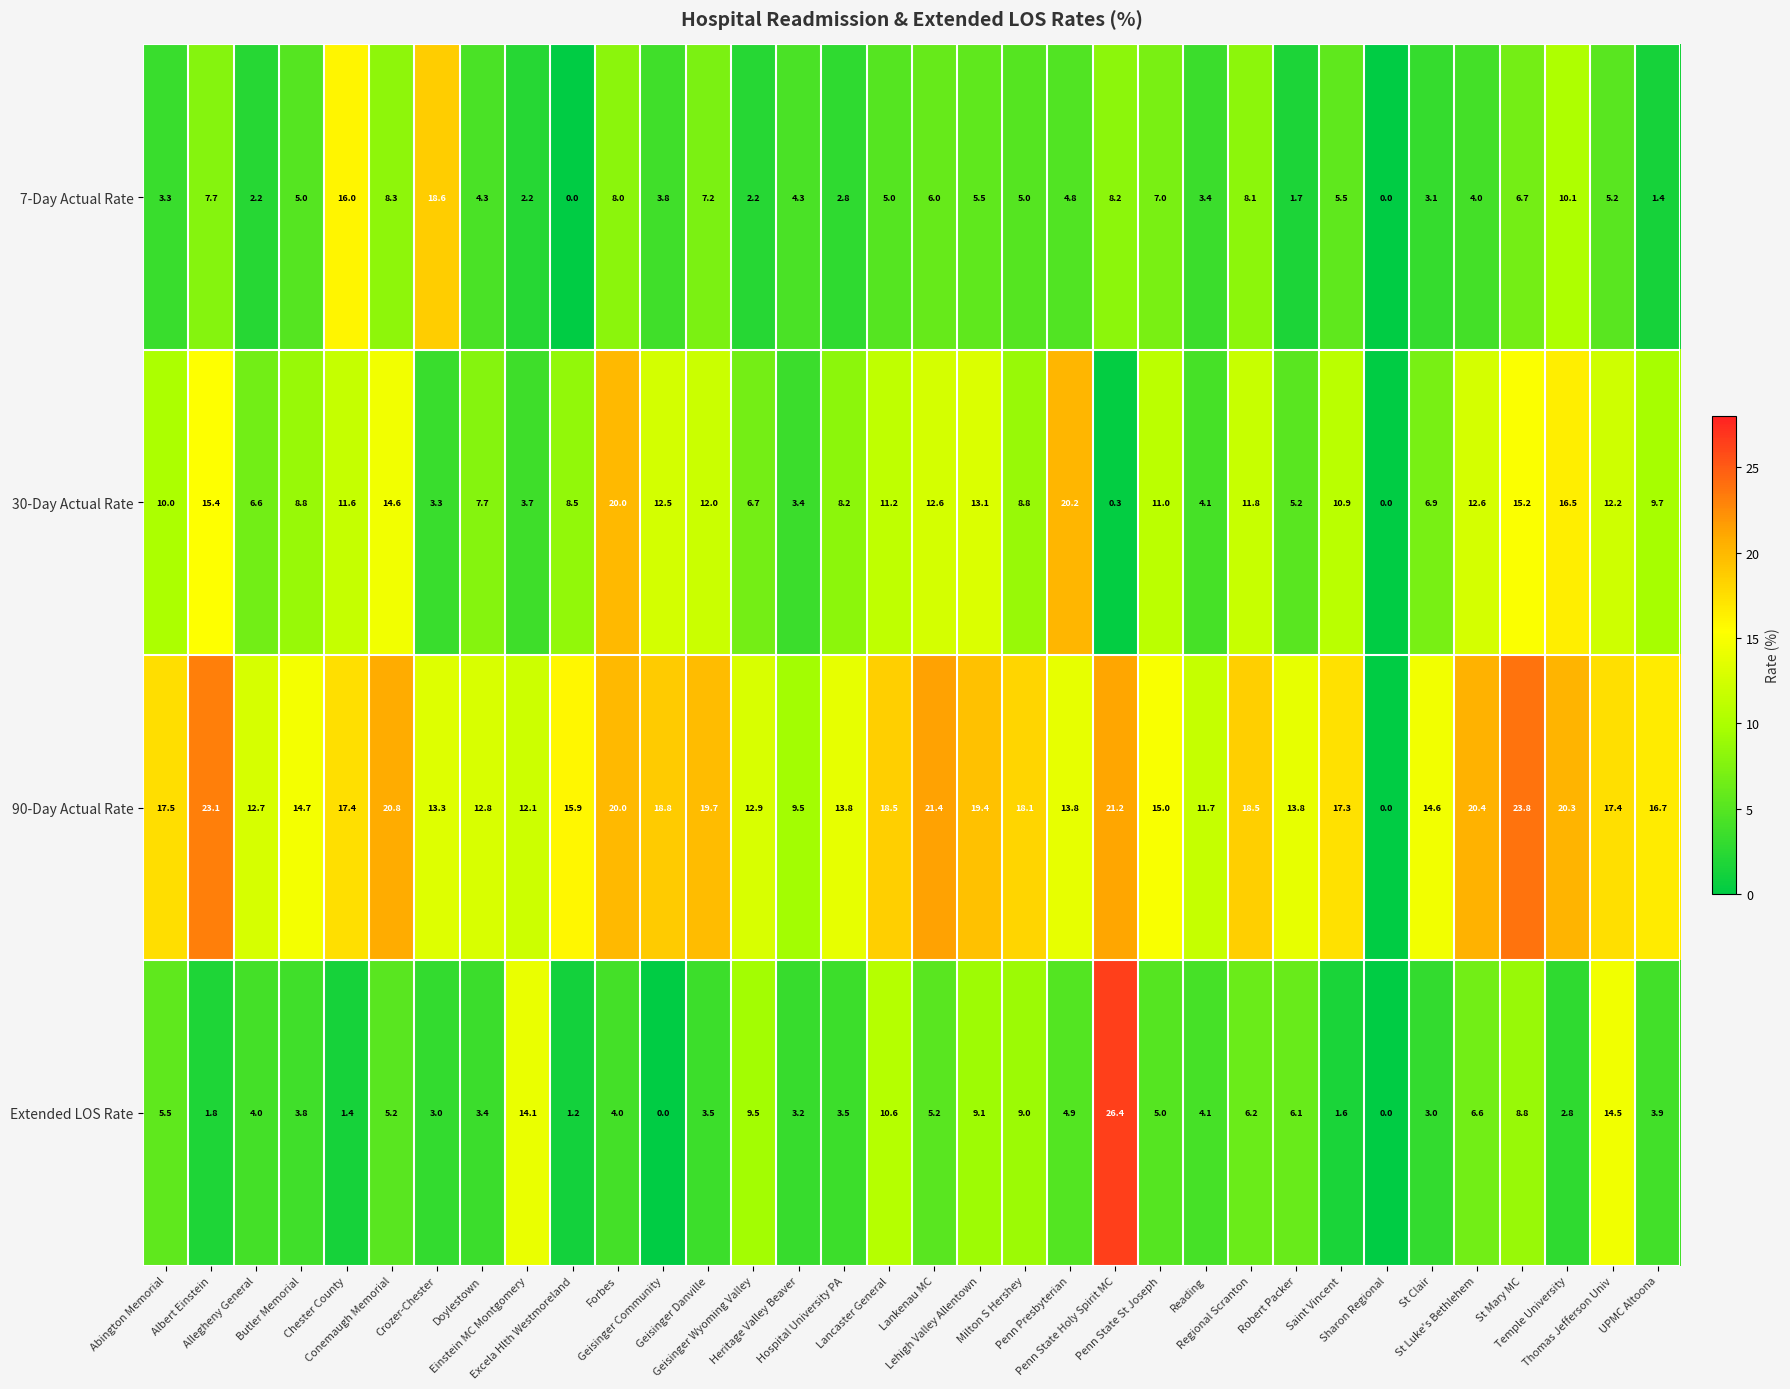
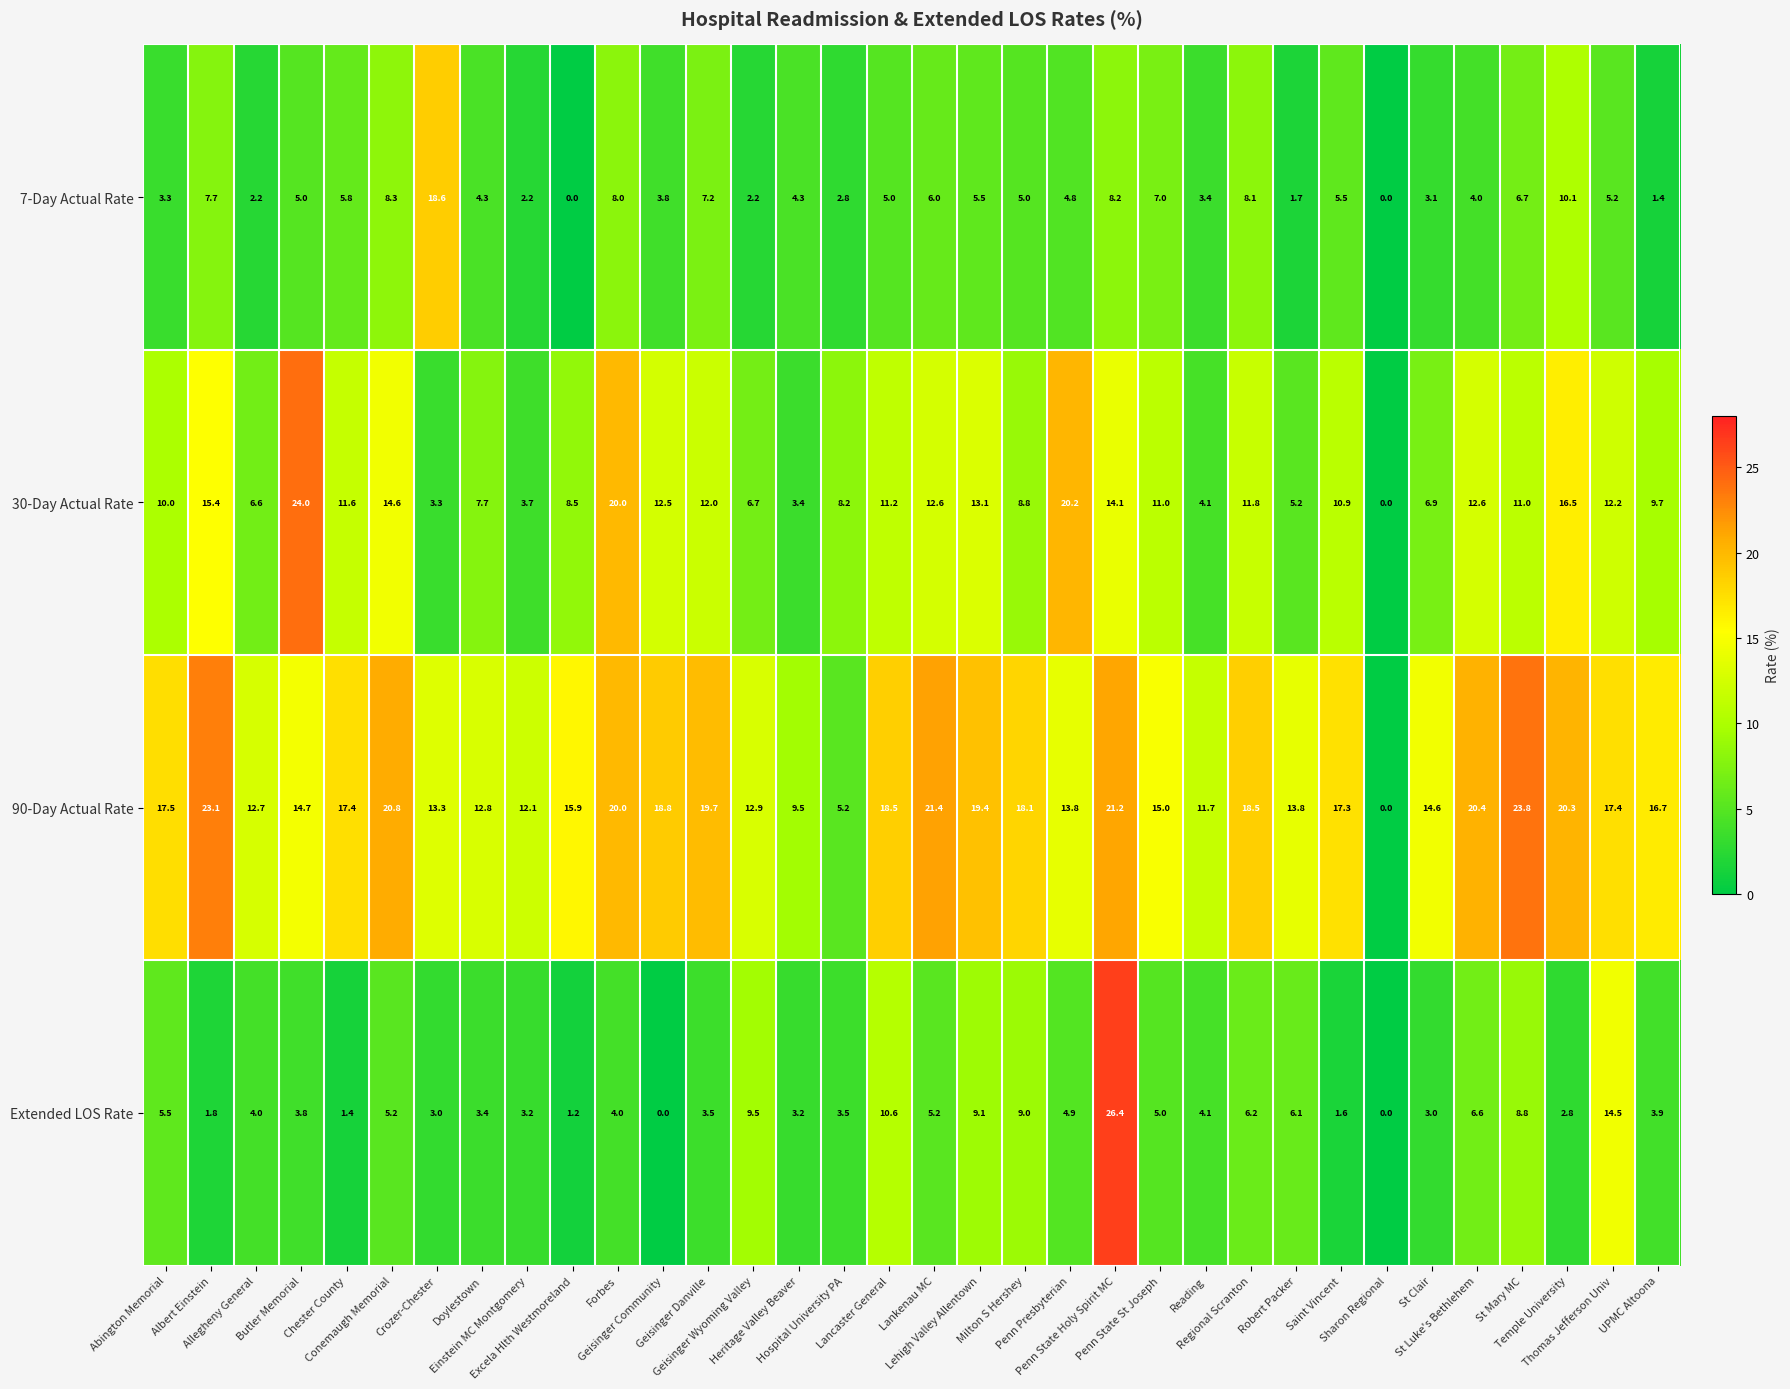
  {
    "7-Day Actual Rate": {
      "Abington Memorial": 3.3,
      "Albert Einstein": 7.7,
      "Allegheny General": 2.2,
      "Butler Memorial": 5.0,
-     "Chester County": 16.0,
+     "Chester County": 5.8,
      "Conemaugh Memorial": 8.3,
      "Crozer-Chester": 18.6,
      "Doylestown": 4.3,
      "Einstein MC Montgomery": 2.2,
      "Excela Hlth Westmoreland": 0.0,
      "Forbes": 8.0,
      "Geisinger Community": 3.8,
      "Geisinger Danville": 7.2,
      "Geisinger Wyoming Valley": 2.2,
      "Heritage Valley Beaver": 4.3,
      "Hospital University PA": 2.8,
      "Lancaster General": 5.0,
      "Lankenau MC": 6.0,
      "Lehigh Valley Allentown": 5.5,
      "Milton S Hershey": 5.0,
      "Penn Presbyterian": 4.8,
      "Penn State Holy Spirit MC": 8.2,
      "Penn State St Joseph": 7.0,
      "Reading": 3.4,
      "Regional Scranton": 8.1,
      "Robert Packer": 1.7,
      "Saint Vincent": 5.5,
      "Sharon Regional": 0.0,
      "St Clair": 3.1,
      "St Luke's Bethlehem": 4.0,
      "St Mary MC": 6.7,
      "Temple University": 10.1,
      "Thomas Jefferson Univ": 5.2,
      "UPMC Altoona": 1.4
    },
    "30-Day Actual Rate": {
      "Abington Memorial": 10.0,
      "Albert Einstein": 15.4,
      "Allegheny General": 6.6,
-     "Butler Memorial": 8.8,
+     "Butler Memorial": 24.0,
      "Chester County": 11.6,
      "Conemaugh Memorial": 14.6,
      "Crozer-Chester": 3.3,
      "Doylestown": 7.7,
      "Einstein MC Montgomery": 3.7,
      "Excela Hlth Westmoreland": 8.5,
      "Forbes": 20.0,
      "Geisinger Community": 12.5,
      "Geisinger Danville": 12.0,
      "Geisinger Wyoming Valley": 6.7,
      "Heritage Valley Beaver": 3.4,
      "Hospital University PA": 8.2,
      "Lancaster General": 11.2,
      "Lankenau MC": 12.6,
      "Lehigh Valley Allentown": 13.1,
      "Milton S Hershey": 8.8,
      "Penn Presbyterian": 20.2,
-     "Penn State Holy Spirit MC": 0.3,
+     "Penn State Holy Spirit MC": 14.1,
      "Penn State St Joseph": 11.0,
      "Reading": 4.1,
      "Regional Scranton": 11.8,
      "Robert Packer": 5.2,
      "Saint Vincent": 10.9,
      "Sharon Regional": 0.0,
      "St Clair": 6.9,
      "St Luke's Bethlehem": 12.6,
-     "St Mary MC": 15.2,
+     "St Mary MC": 11.0,
      "Temple University": 16.5,
      "Thomas Jefferson Univ": 12.2,
      "UPMC Altoona": 9.7
    },
    "90-Day Actual Rate": {
      "Abington Memorial": 17.5,
      "Albert Einstein": 23.1,
      "Allegheny General": 12.7,
      "Butler Memorial": 14.7,
      "Chester County": 17.4,
      "Conemaugh Memorial": 20.8,
      "Crozer-Chester": 13.3,
      "Doylestown": 12.8,
      "Einstein MC Montgomery": 12.1,
      "Excela Hlth Westmoreland": 15.9,
      "Forbes": 20.0,
      "Geisinger Community": 18.8,
      "Geisinger Danville": 19.7,
      "Geisinger Wyoming Valley": 12.9,
      "Heritage Valley Beaver": 9.5,
-     "Hospital University PA": 13.8,
+     "Hospital University PA": 5.2,
      "Lancaster General": 18.5,
      "Lankenau MC": 21.4,
      "Lehigh Valley Allentown": 19.4,
      "Milton S Hershey": 18.1,
      "Penn Presbyterian": 13.8,
      "Penn State Holy Spirit MC": 21.2,
      "Penn State St Joseph": 15.0,
      "Reading": 11.7,
      "Regional Scranton": 18.5,
      "Robert Packer": 13.8,
      "Saint Vincent": 17.3,
      "Sharon Regional": 0.0,
      "St Clair": 14.6,
      "St Luke's Bethlehem": 20.4,
      "St Mary MC": 23.8,
      "Temple University": 20.3,
      "Thomas Jefferson Univ": 17.4,
      "UPMC Altoona": 16.7
    },
    "Extended LOS Rate": {
      "Abington Memorial": 5.5,
      "Albert Einstein": 1.8,
      "Allegheny General": 4.0,
      "Butler Memorial": 3.8,
      "Chester County": 1.4,
      "Conemaugh Memorial": 5.2,
      "Crozer-Chester": 3.0,
      "Doylestown": 3.4,
-     "Einstein MC Montgomery": 14.1,
+     "Einstein MC Montgomery": 3.2,
      "Excela Hlth Westmoreland": 1.2,
      "Forbes": 4.0,
      "Geisinger Community": 0.0,
      "Geisinger Danville": 3.5,
      "Geisinger Wyoming Valley": 9.5,
      "Heritage Valley Beaver": 3.2,
      "Hospital University PA": 3.5,
      "Lancaster General": 10.6,
      "Lankenau MC": 5.2,
      "Lehigh Valley Allentown": 9.1,
      "Milton S Hershey": 9.0,
      "Penn Presbyterian": 4.9,
      "Penn State Holy Spirit MC": 26.4,
      "Penn State St Joseph": 5.0,
      "Reading": 4.1,
      "Regional Scranton": 6.2,
      "Robert Packer": 6.1,
      "Saint Vincent": 1.6,
      "Sharon Regional": 0.0,
      "St Clair": 3.0,
      "St Luke's Bethlehem": 6.6,
      "St Mary MC": 8.8,
      "Temple University": 2.8,
      "Thomas Jefferson Univ": 14.5,
      "UPMC Altoona": 3.9
    }
  }
